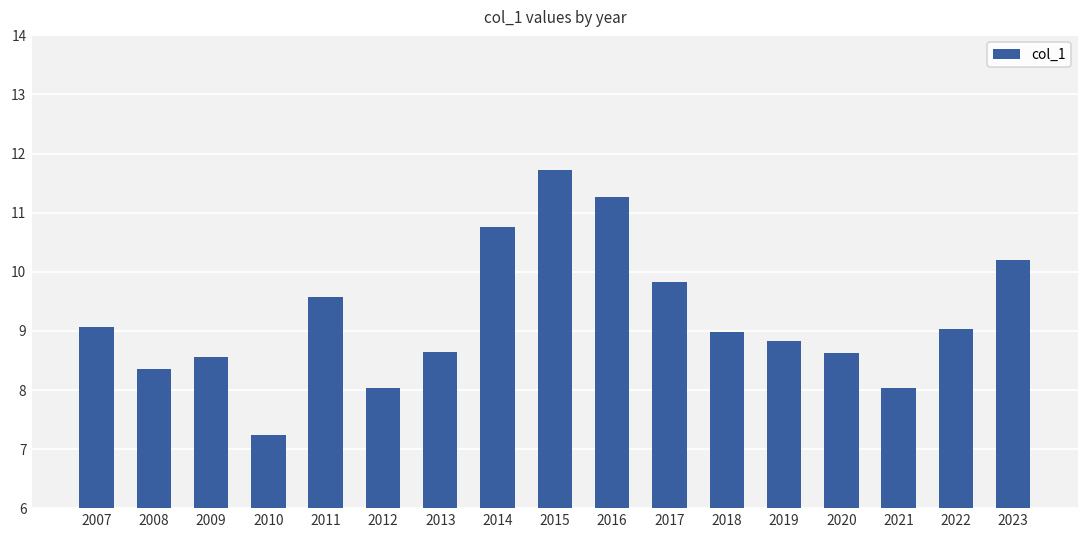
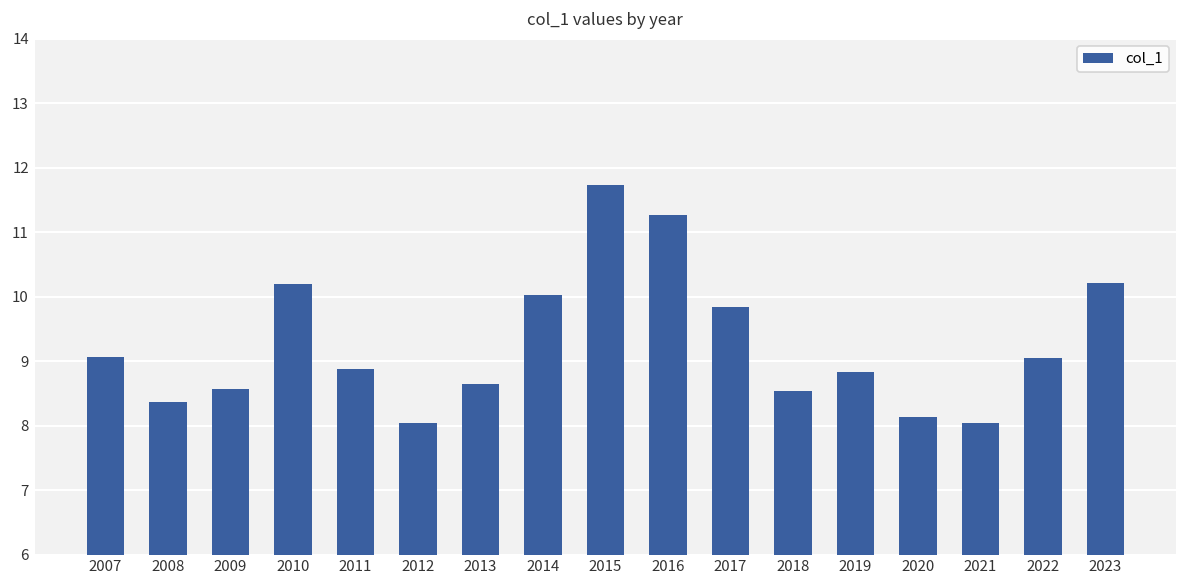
  {
    "2007": 9.1,
    "2008": 8.4,
    "2009": 8.6,
-   "2010": 7.2,
-   "2011": 9.6,
+   "2010": 10.2,
+   "2011": 8.9,
    "2012": 8.0,
    "2013": 8.6,
-   "2014": 10.8,
+   "2014": 10.0,
    "2015": 11.7,
    "2016": 11.3,
    "2017": 9.8,
-   "2018": 9.0,
+   "2018": 8.5,
    "2019": 8.8,
-   "2020": 8.6,
+   "2020": 8.1,
    "2021": 8.0,
    "2022": 9.0,
    "2023": 10.2
  }
